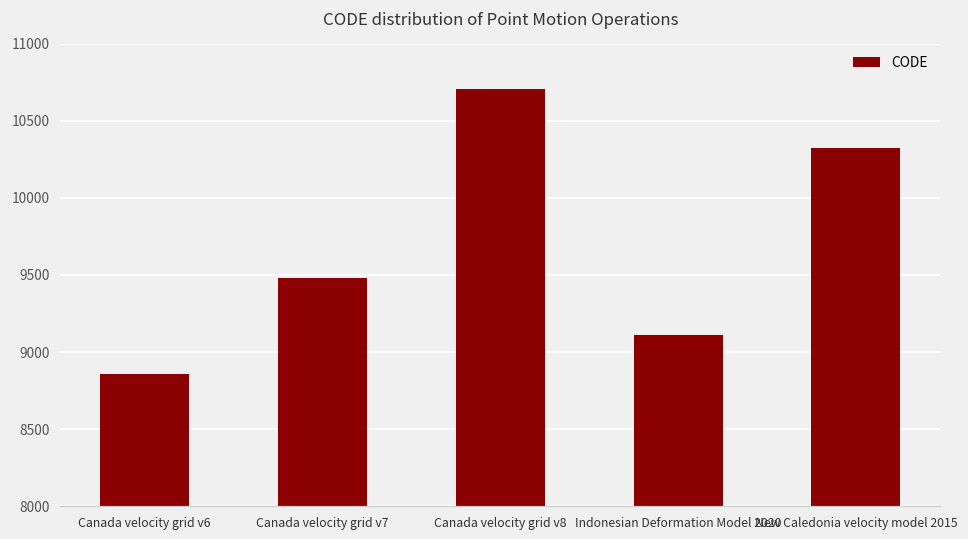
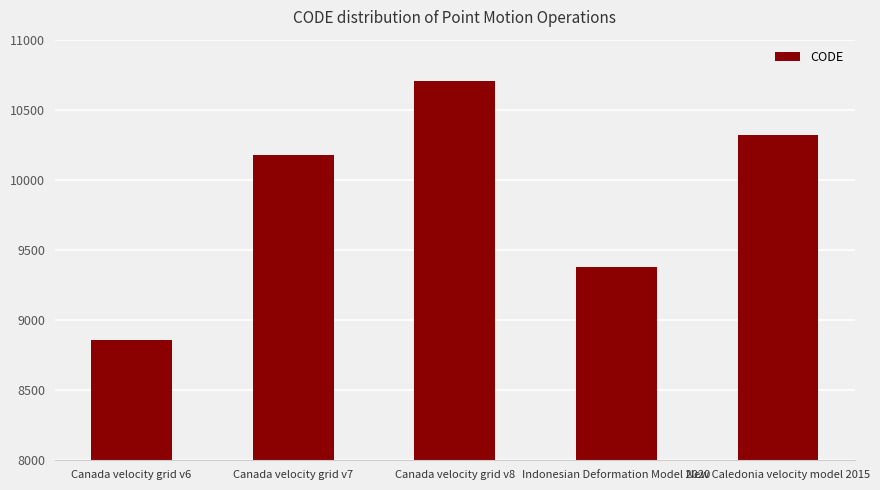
  {
    "Canada velocity grid v6": 8860,
-   "Canada velocity grid v7": 9480,
+   "Canada velocity grid v7": 10180,
    "Canada velocity grid v8": 10710,
-   "Indonesian Deformation Model 2020": 9110,
+   "Indonesian Deformation Model 2020": 9380,
    "New Caledonia velocity model 2015": 10320
  }
